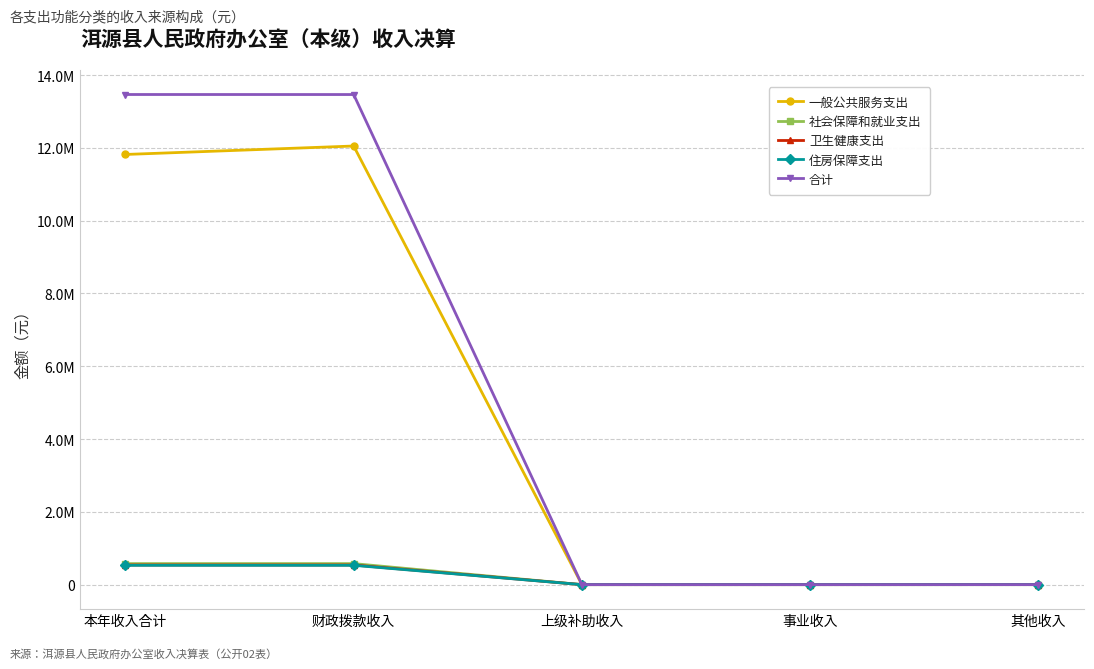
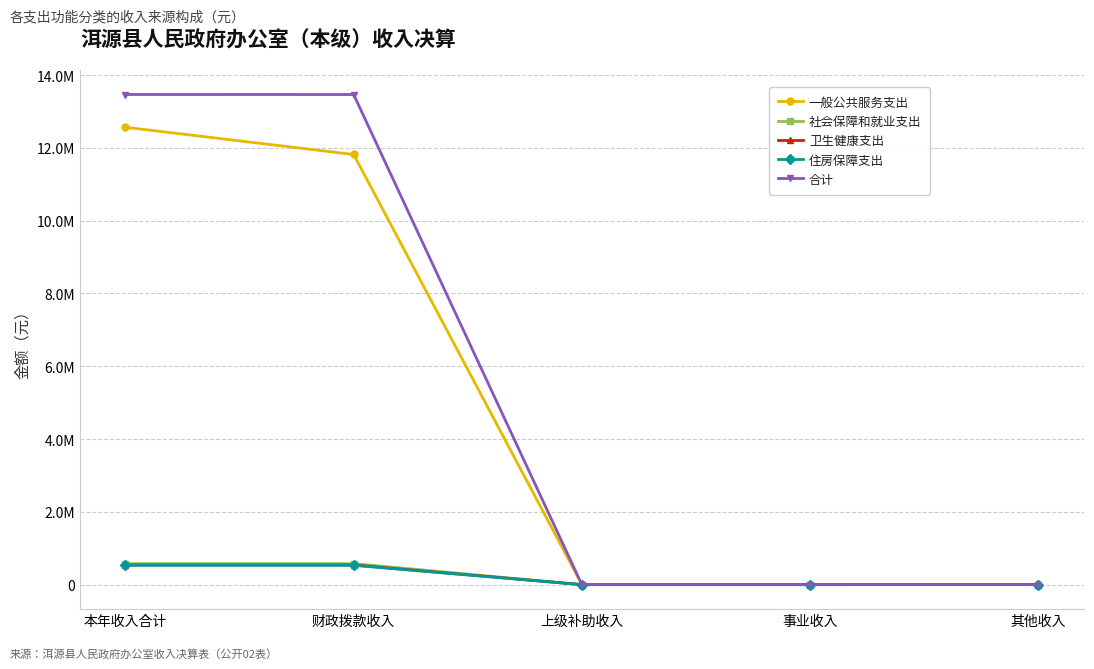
  {
    "一般公共服务支出": {
-     "本年收入合计": 11800000,
-     "财政拨款收入": 12100000
+     "本年收入合计": 12600000,
+     "财政拨款收入": 11800000
    },
    "合计": {
      "本年收入合计": 13500000,
      "财政拨款收入": 13500000
    }
  }
